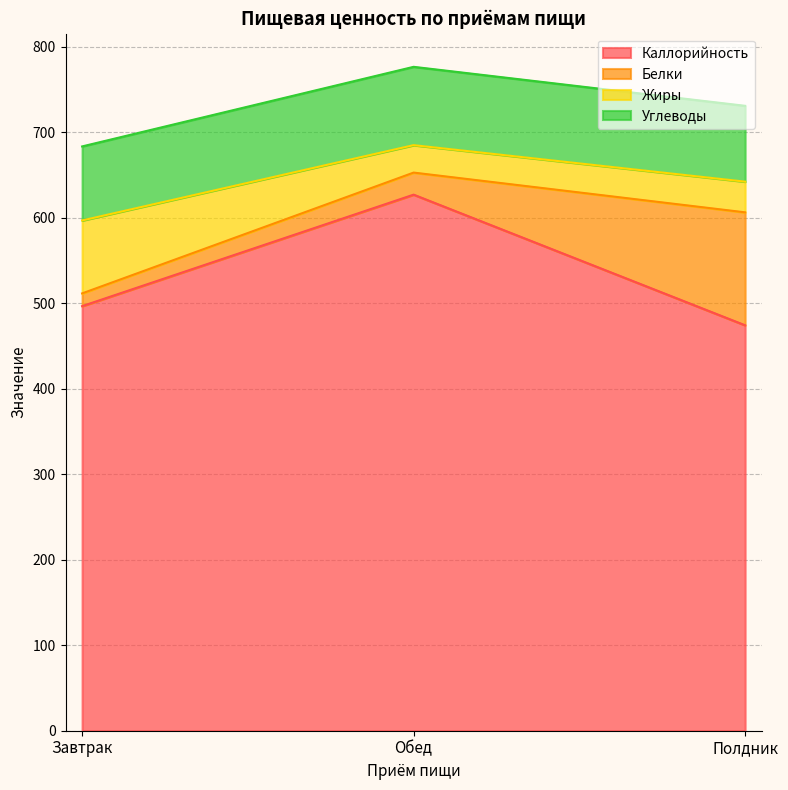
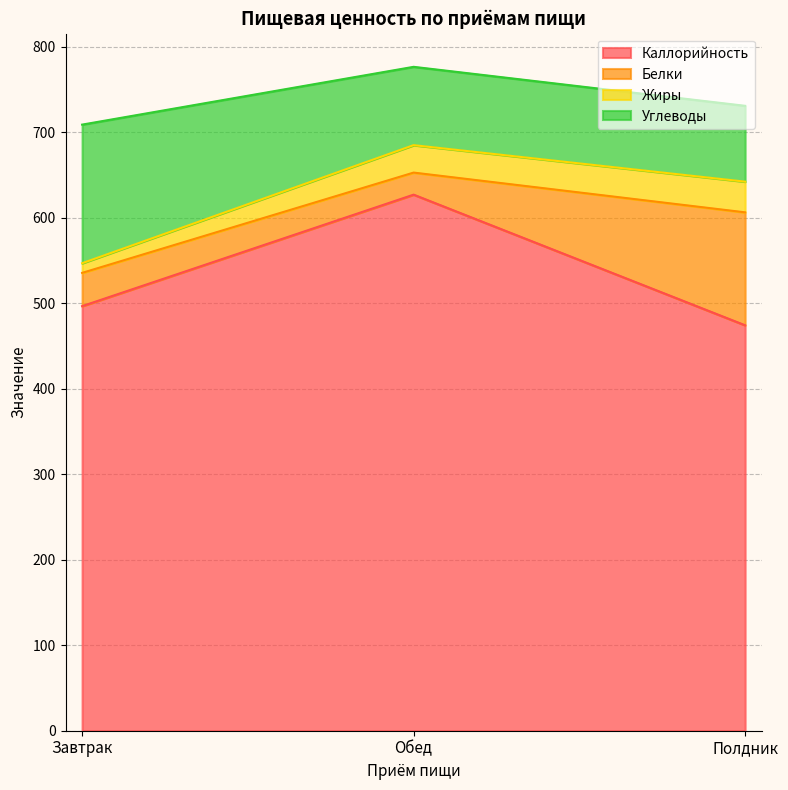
  {
    "Каллорийность": {
      "Завтрак": 500,
      "Обед": 630,
      "Полдник": 470
    },
    "Белки": {
-     "Завтрак": 10,
+     "Завтрак": 40,
      "Обед": 30,
      "Полдник": 130
    },
    "Жиры": {
-     "Завтрак": 90,
+     "Завтрак": 10,
      "Обед": 30,
      "Полдник": 40
    },
    "Углеводы": {
-     "Завтрак": 90,
+     "Завтрак": 160,
      "Обед": 90
    }
  }
